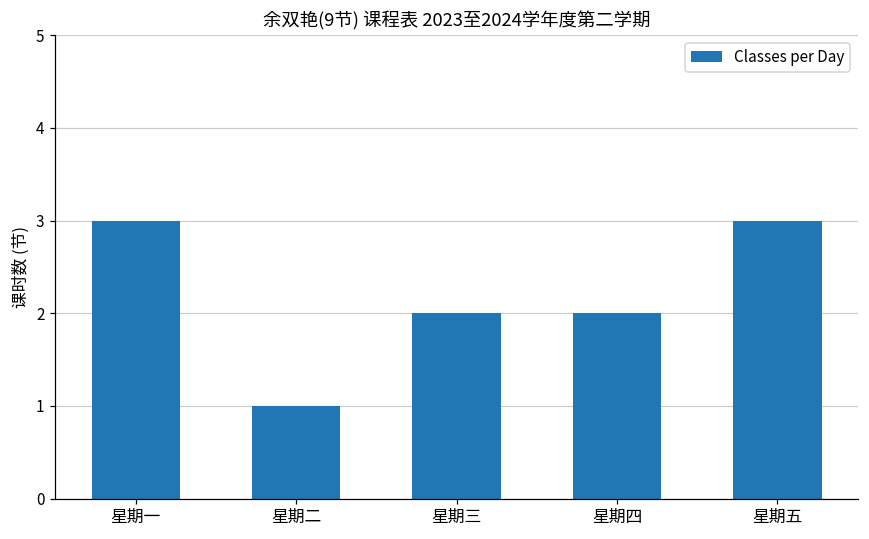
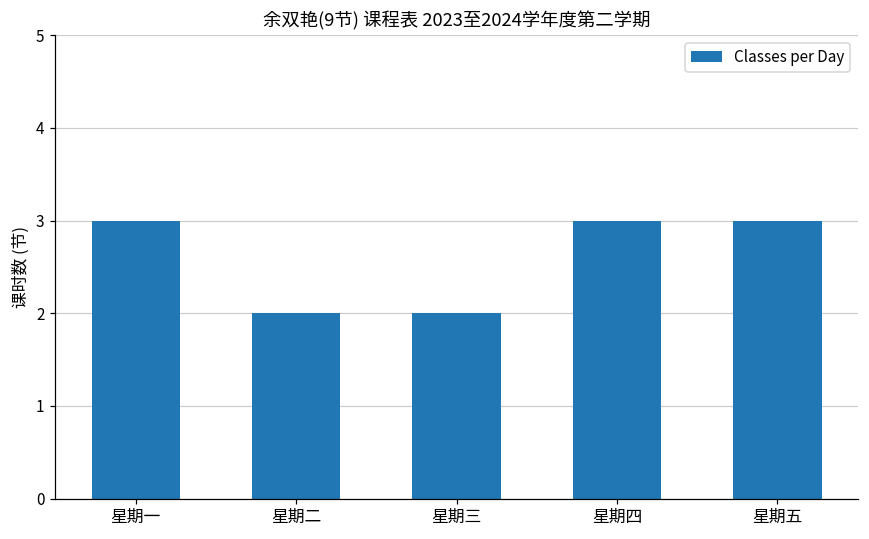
  {
    "星期一": 3,
-   "星期二": 1,
+   "星期二": 2,
    "星期三": 2,
-   "星期四": 2,
+   "星期四": 3,
    "星期五": 3
  }
